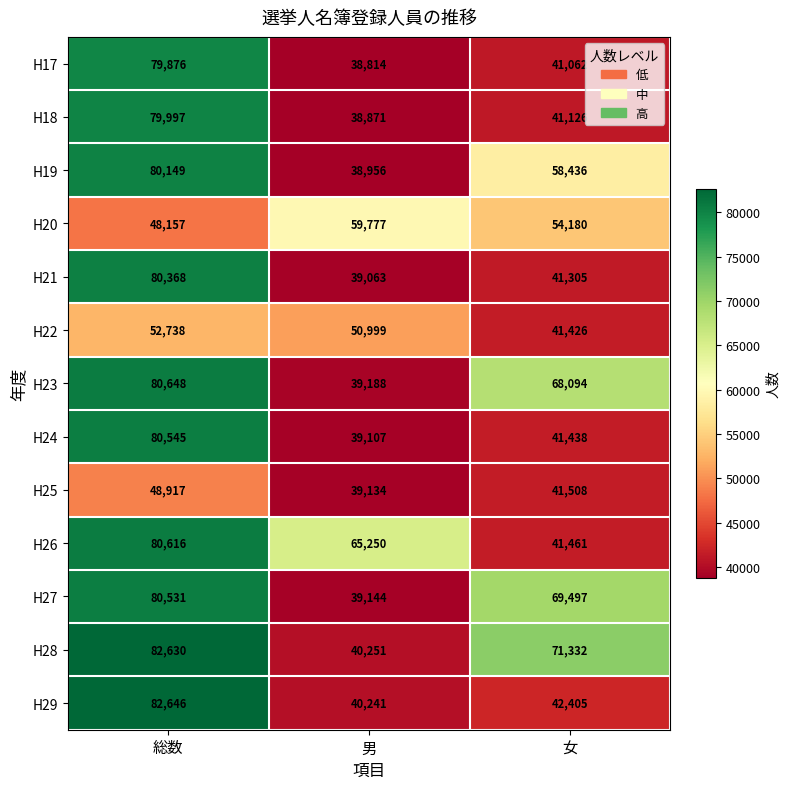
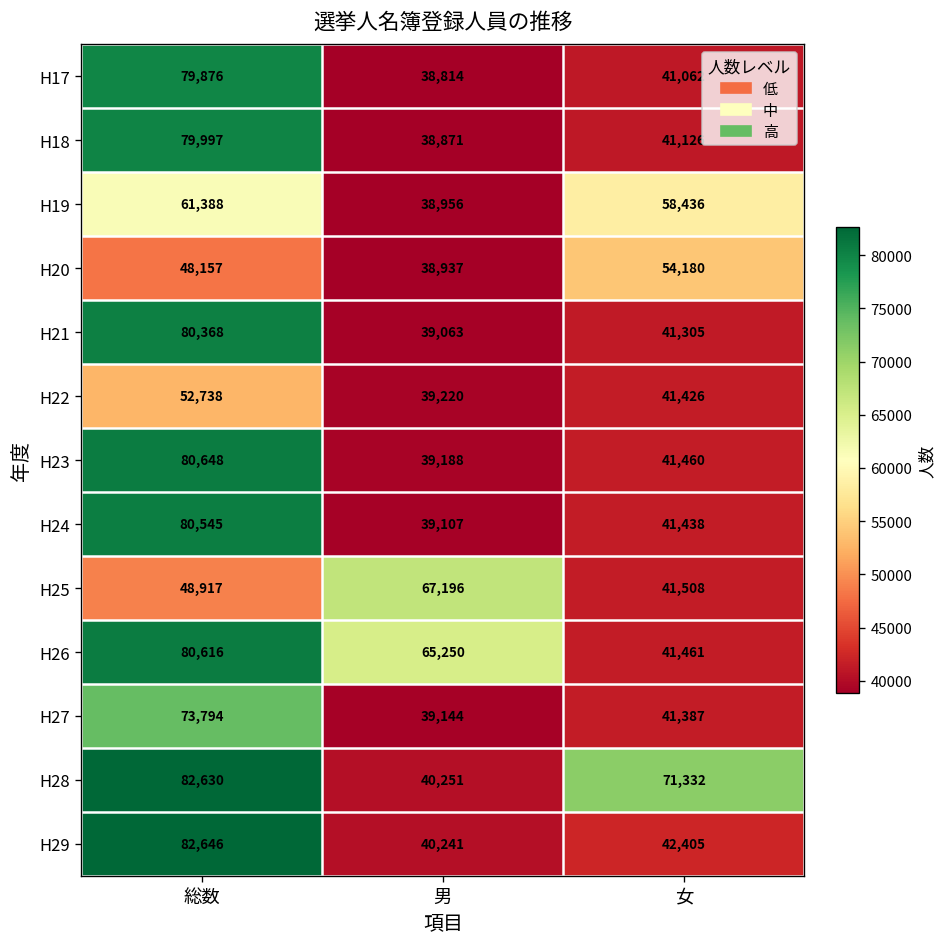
  {
    "H17": {
      "総数": "79,876",
      "男": "38,814"
    },
    "H18": {
      "総数": "79,997",
      "男": "38,871"
    },
    "H19": {
-     "総数": "80,149",
+     "総数": "61,388",
      "男": "38,956",
      "女": "58,436"
    },
    "H20": {
      "総数": "48,157",
-     "男": "59,777",
+     "男": "38,937",
      "女": "54,180"
    },
    "H21": {
      "総数": "80,368",
      "男": "39,063",
      "女": "41,305"
    },
    "H22": {
      "総数": "52,738",
-     "男": "50,999",
+     "男": "39,220",
      "女": "41,426"
    },
    "H23": {
      "総数": "80,648",
      "男": "39,188",
-     "女": "68,094"
+     "女": "41,460"
    },
    "H24": {
      "総数": "80,545",
      "男": "39,107",
      "女": "41,438"
    },
    "H25": {
      "総数": "48,917",
-     "男": "39,134",
+     "男": "67,196",
      "女": "41,508"
    },
    "H26": {
      "総数": "80,616",
      "男": "65,250",
      "女": "41,461"
    },
    "H27": {
-     "総数": "80,531",
+     "総数": "73,794",
      "男": "39,144",
-     "女": "69,497"
+     "女": "41,387"
    },
    "H28": {
      "総数": "82,630",
      "男": "40,251",
      "女": "71,332"
    },
    "H29": {
      "総数": "82,646",
      "男": "40,241",
      "女": "42,405"
    }
  }
